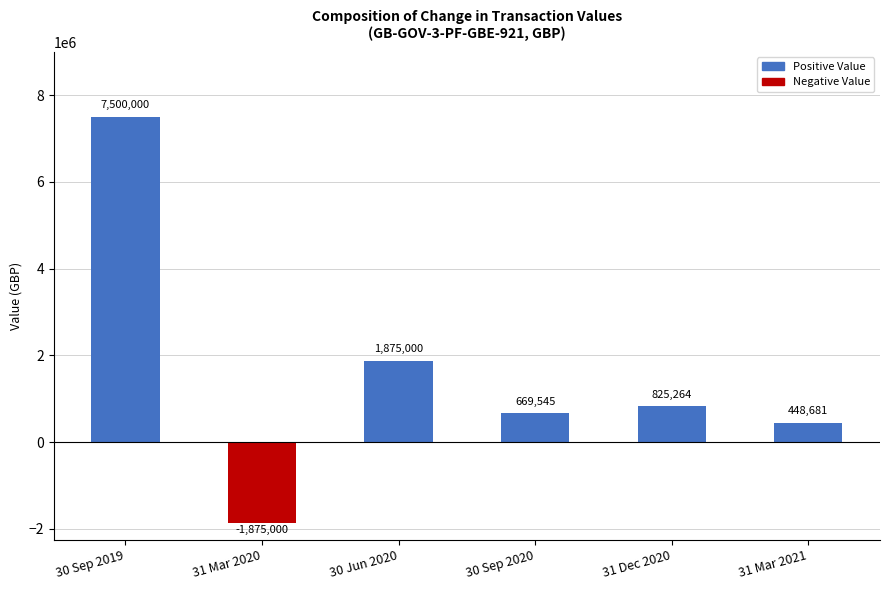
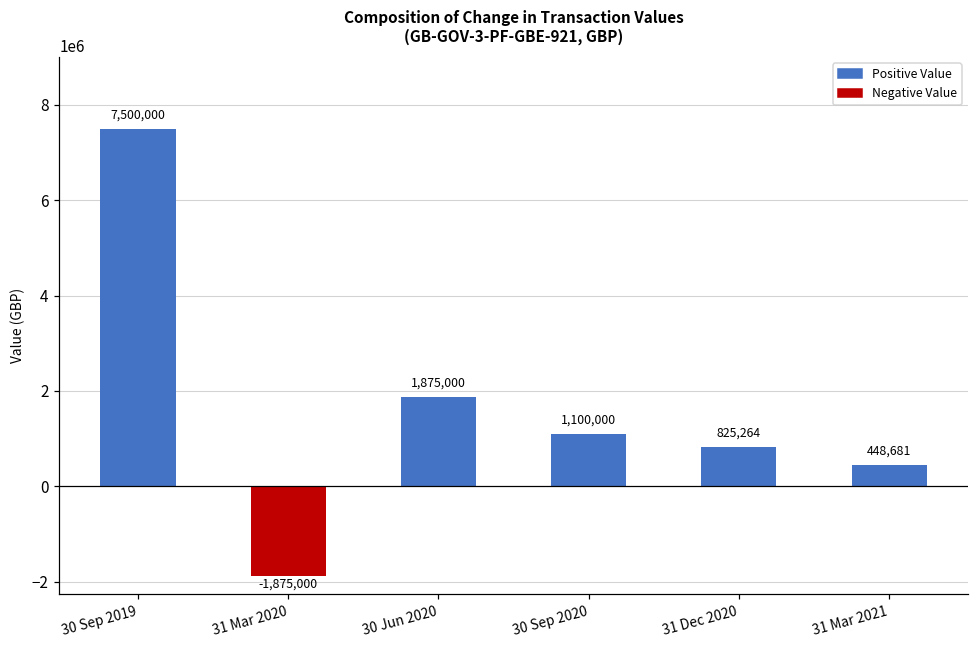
  {
    "30 Sep 2019": "7,500,000",
    "31 Mar 2020": "-1,875,000",
    "30 Jun 2020": "1,875,000",
-   "30 Sep 2020": "669,545",
+   "30 Sep 2020": "1,100,000",
    "31 Dec 2020": "825,264",
    "31 Mar 2021": "448,681"
  }
